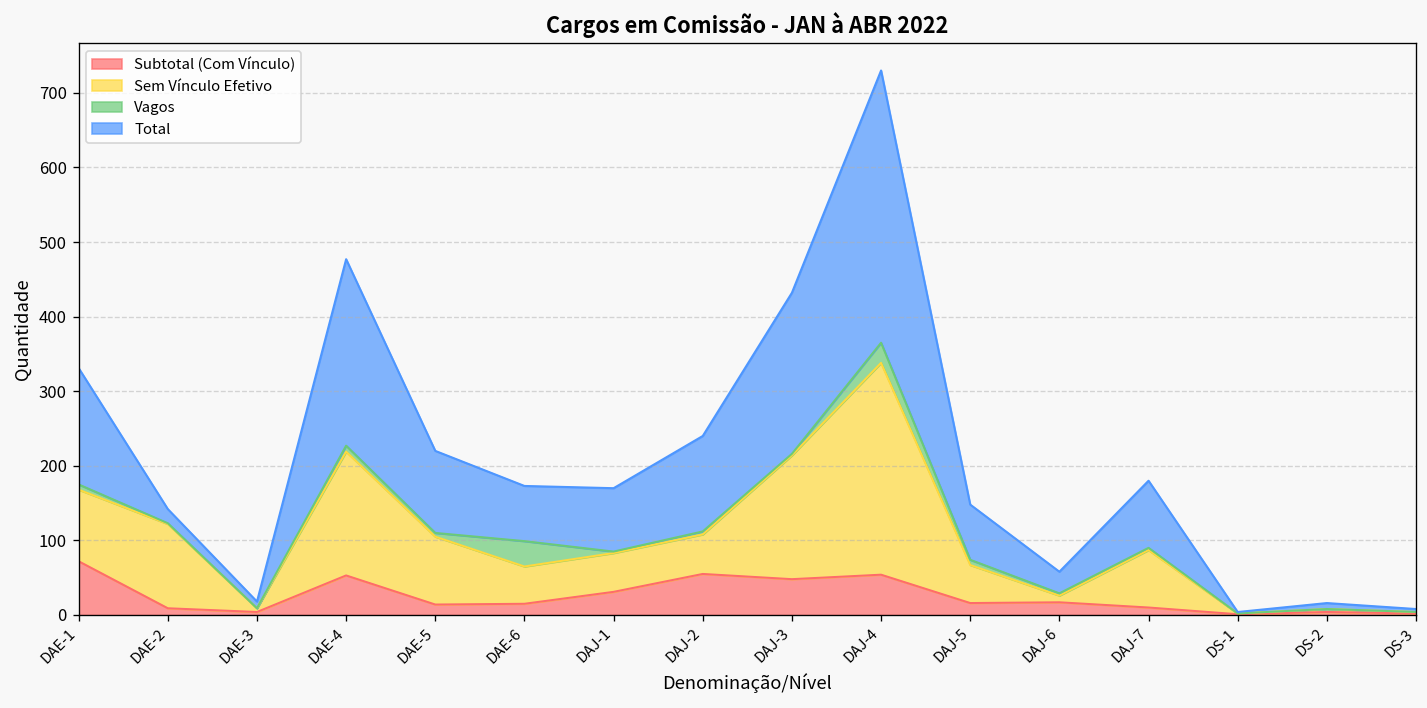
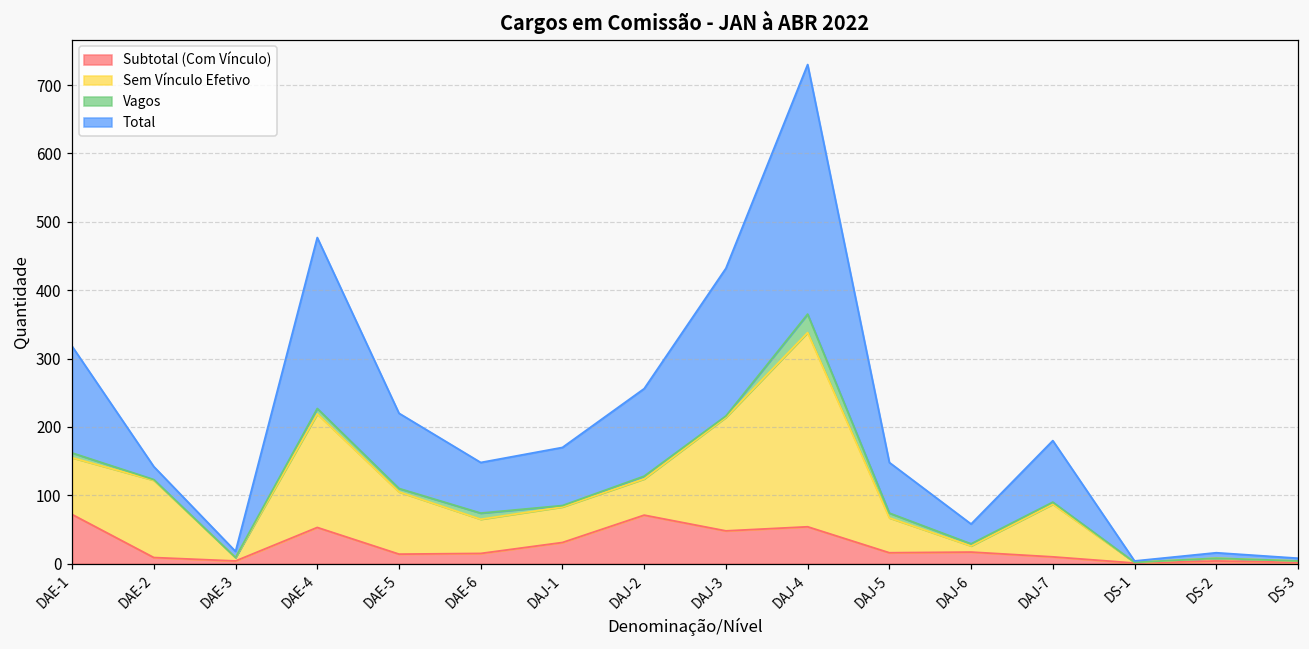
  {
    "Subtotal (Com Vínculo)": {
      "DAE-1": 70,
      "DAE-2": 10,
      "DAE-3": 0,
      "DAE-4": 50,
      "DAE-5": 10,
      "DAE-6": 20,
      "DAJ-1": 30,
-     "DAJ-2": 60,
+     "DAJ-2": 70,
      "DAJ-3": 50,
      "DAJ-4": 50,
      "DAJ-5": 20,
      "DAJ-6": 20,
      "DAJ-7": 10
    },
    "Sem Vínculo Efetivo": {
-     "DAE-1": 100,
+     "DAE-1": 80,
      "DAE-4": 170,
      "DAE-5": 90,
      "DAE-6": 50,
      "DAJ-4": 280,
      "DAJ-5": 50
    },
    "Vagos": {
      "DAE-1": 10,
      "DAE-4": 10,
      "DAE-5": 10,
-     "DAE-6": 30,
+     "DAE-6": 10,
      "DAJ-4": 30,
      "DAJ-5": 10
    },
    "Total": {
      "DAE-1": 160,
      "DAE-2": 20,
      "DAE-3": 10,
      "DAE-4": 250,
      "DAE-5": 110,
      "DAE-6": 70,
      "DAJ-1": 90,
      "DAJ-2": 130,
      "DAJ-3": 220,
      "DAJ-4": 370,
      "DAJ-5": 70,
      "DAJ-6": 30,
      "DAJ-7": 90,
      "DS-2": 10
    }
  }
